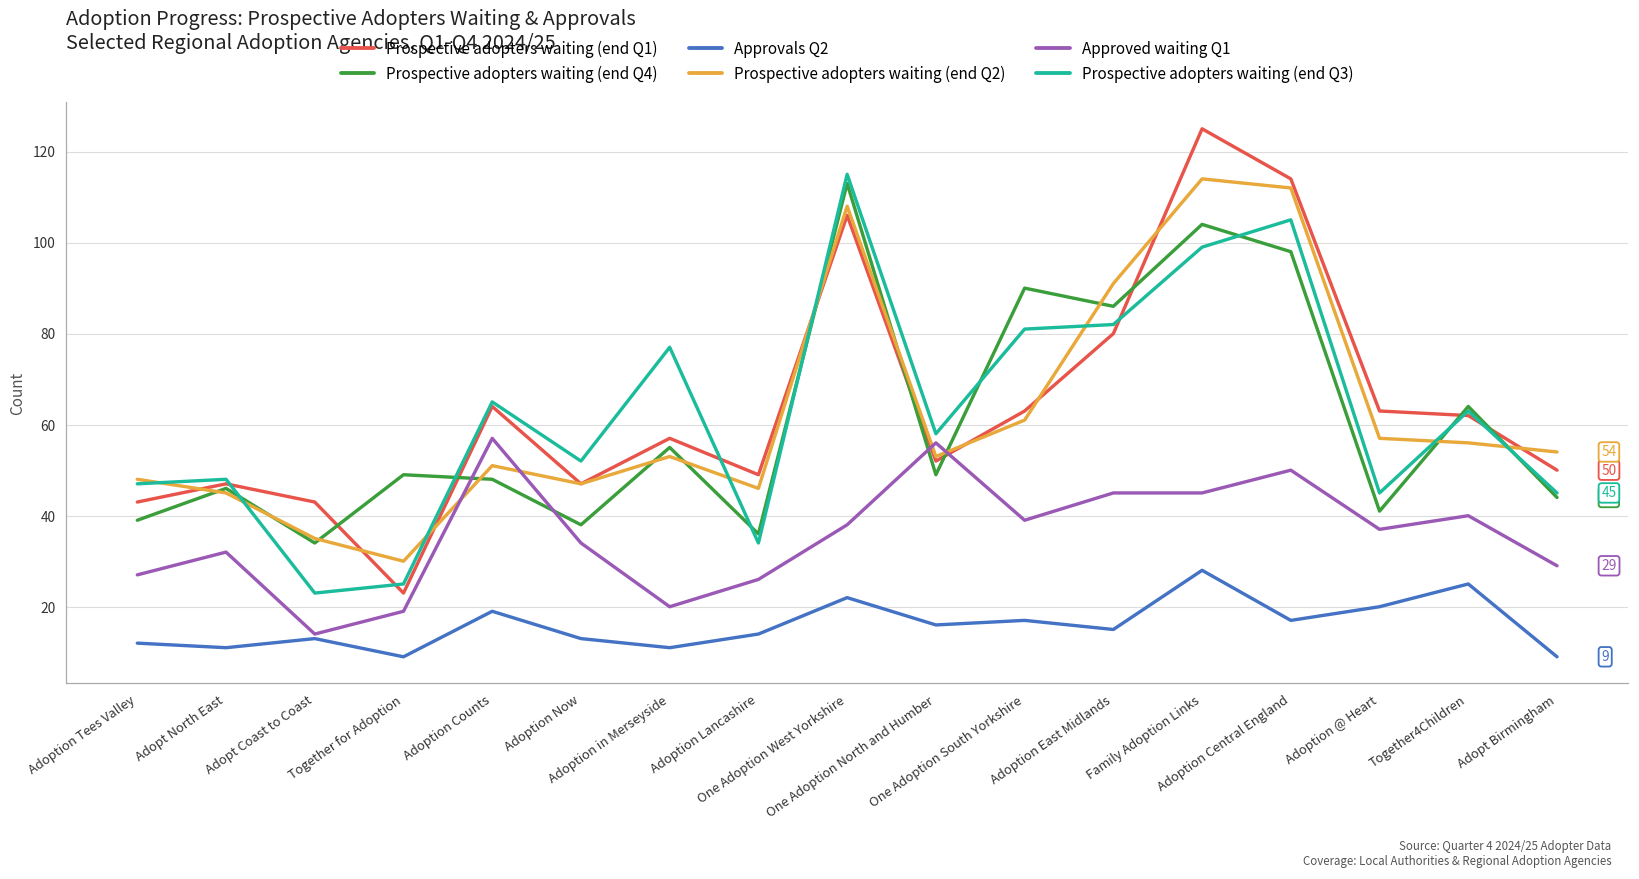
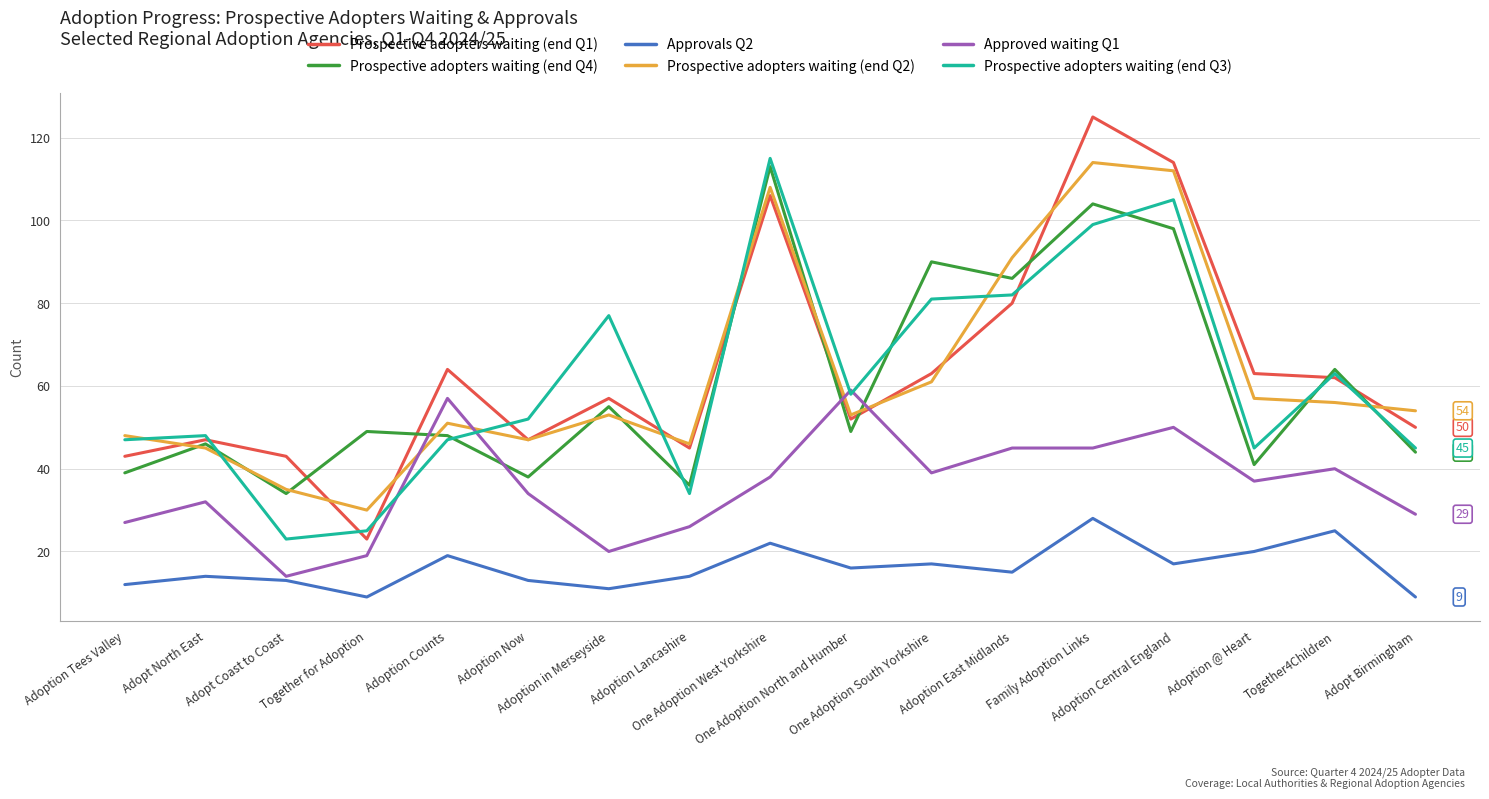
  {
    "Prospective adopters waiting (end Q1)": {
      "Adoption Tees Valley": 43,
      "Adopt North East": 47,
      "Adopt Coast to Coast": 43,
      "Together for Adoption": 23,
      "Adoption Counts": 64,
      "Adoption in Merseyside": 57,
-     "Adoption Lancashire": 49,
+     "Adoption Lancashire": 45,
      "One Adoption West Yorkshire": 106,
      "One Adoption North and Humber": 52,
      "One Adoption South Yorkshire": 63,
      "Adoption East Midlands": 80,
      "Family Adoption Links": 125,
      "Adoption Central England": 114,
      "Adoption @ Heart": 63,
      "Together4Children": 62,
      "Adopt Birmingham": 50
    },
    "Prospective adopters waiting (end Q4)": {
      "Adoption Tees Valley": 39,
      "Adopt North East": 46,
      "Adopt Coast to Coast": 34,
      "Together for Adoption": 49,
      "Adoption Counts": 48,
      "Adoption Now": 38,
      "Adoption in Merseyside": 55,
      "Adoption Lancashire": 36,
      "One Adoption West Yorkshire": 113,
      "One Adoption North and Humber": 49,
      "One Adoption South Yorkshire": 90,
      "Adoption East Midlands": 86,
      "Family Adoption Links": 104,
      "Adoption Central England": 98,
      "Adoption @ Heart": 41,
      "Together4Children": 64,
      "Adopt Birmingham": 44
    },
    "Approvals Q2": {
      "Adoption Tees Valley": 12,
-     "Adopt North East": 11,
+     "Adopt North East": 14,
      "Adopt Coast to Coast": 13,
      "Together for Adoption": 9,
      "Adoption Counts": 19,
      "Adoption Now": 13,
      "Adoption in Merseyside": 11,
      "Adoption Lancashire": 14,
      "One Adoption West Yorkshire": 22,
      "One Adoption North and Humber": 16,
      "One Adoption South Yorkshire": 17,
      "Adoption East Midlands": 15,
      "Family Adoption Links": 28,
      "Adoption Central England": 17,
      "Adoption @ Heart": 20,
      "Together4Children": 25,
      "Adopt Birmingham": 9
    },
    "Prospective adopters waiting (end Q2)": {
      "Adoption Tees Valley": 48,
      "Adopt North East": 45,
      "Adopt Coast to Coast": 35,
      "Together for Adoption": 30,
      "Adoption Counts": 51,
      "Adoption in Merseyside": 53,
      "Adoption Lancashire": 46,
      "One Adoption West Yorkshire": 108,
      "One Adoption North and Humber": 53,
      "One Adoption South Yorkshire": 61,
      "Adoption East Midlands": 91,
      "Family Adoption Links": 114,
      "Adoption Central England": 112,
      "Adoption @ Heart": 57,
      "Together4Children": 56,
      "Adopt Birmingham": 54
    },
    "Approved waiting Q1": {
      "Adoption Tees Valley": 27,
      "Adopt North East": 32,
      "Adopt Coast to Coast": 14,
      "Together for Adoption": 19,
      "Adoption Counts": 57,
      "Adoption Now": 34,
      "Adoption in Merseyside": 20,
      "Adoption Lancashire": 26,
      "One Adoption West Yorkshire": 38,
-     "One Adoption North and Humber": 56,
+     "One Adoption North and Humber": 59,
      "One Adoption South Yorkshire": 39,
      "Adoption East Midlands": 45,
      "Family Adoption Links": 45,
      "Adoption Central England": 50,
      "Adoption @ Heart": 37,
      "Together4Children": 40,
      "Adopt Birmingham": 29
    },
    "Prospective adopters waiting (end Q3)": {
      "Adoption Tees Valley": 47,
      "Adopt North East": 48,
      "Adopt Coast to Coast": 23,
      "Together for Adoption": 25,
-     "Adoption Counts": 65,
+     "Adoption Counts": 47,
      "Adoption Now": 52,
      "Adoption in Merseyside": 77,
      "Adoption Lancashire": 34,
      "One Adoption West Yorkshire": 115,
      "One Adoption North and Humber": 58,
      "One Adoption South Yorkshire": 81,
      "Adoption East Midlands": 82,
      "Family Adoption Links": 99,
      "Adoption Central England": 105,
      "Adoption @ Heart": 45,
      "Together4Children": 63,
      "Adopt Birmingham": 45
    }
  }
